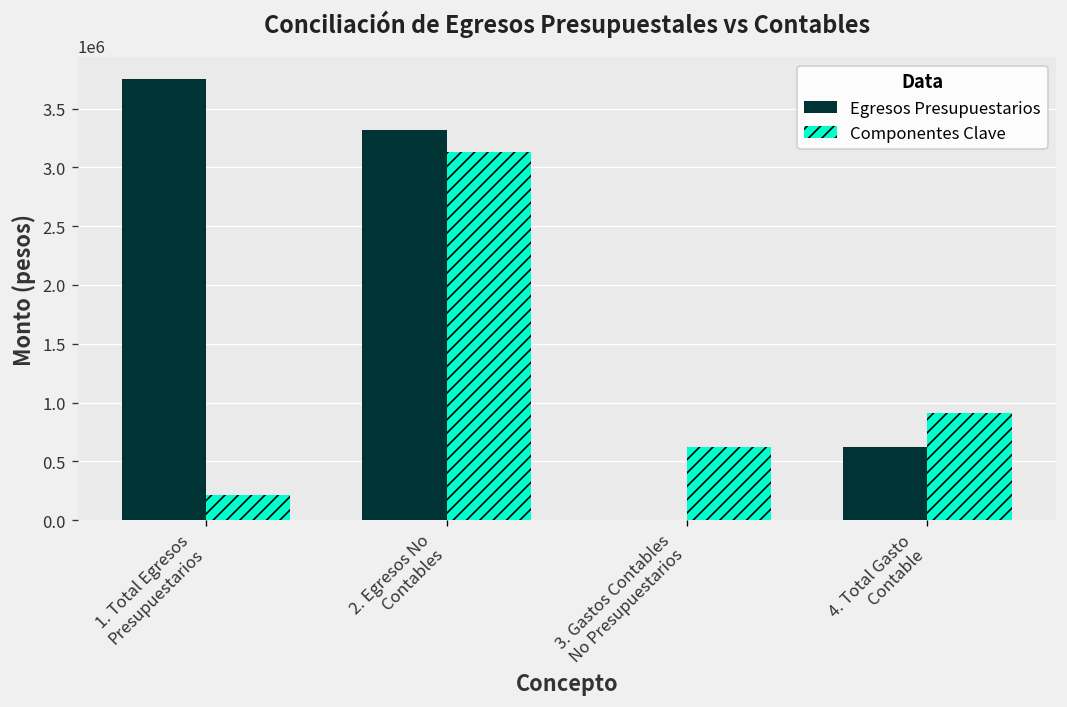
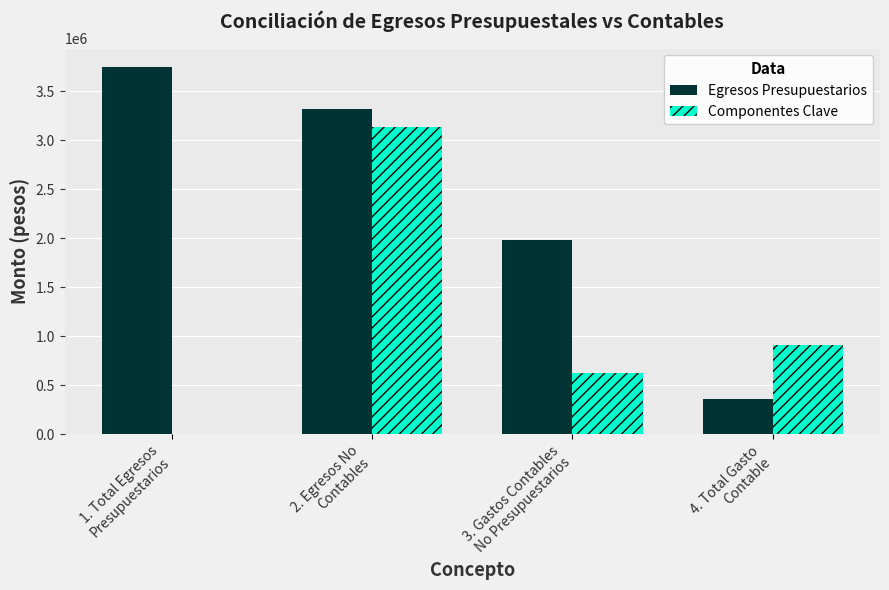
  {
    "Egresos Presupuestarios": {
      "1. Total Egresos Presupuestarios": 3800000,
      "2. Egresos No Contables": 3300000,
-     "3. Gastos Contables No Presupuestarios": 0,
-     "4. Total Gasto Contable": 600000
+     "3. Gastos Contables No Presupuestarios": 2000000,
+     "4. Total Gasto Contable": 400000
    },
    "Componentes Clave": {
-     "1. Total Egresos Presupuestarios": 200000,
+     "1. Total Egresos Presupuestarios": 0,
      "2. Egresos No Contables": 3100000,
      "3. Gastos Contables No Presupuestarios": 600000,
      "4. Total Gasto Contable": 900000
    }
  }
